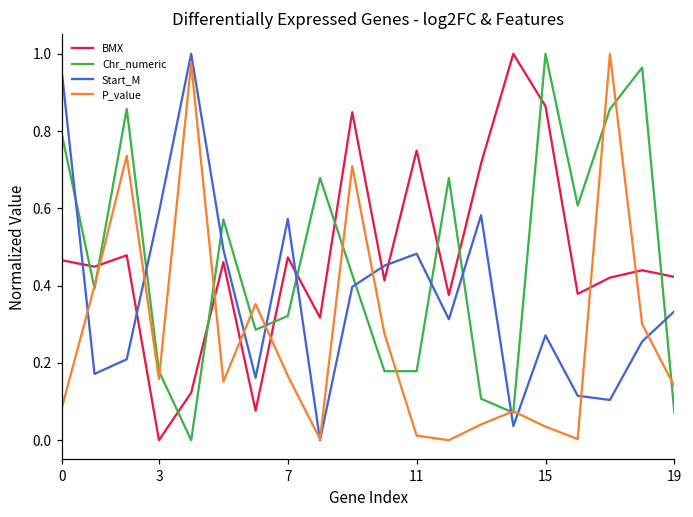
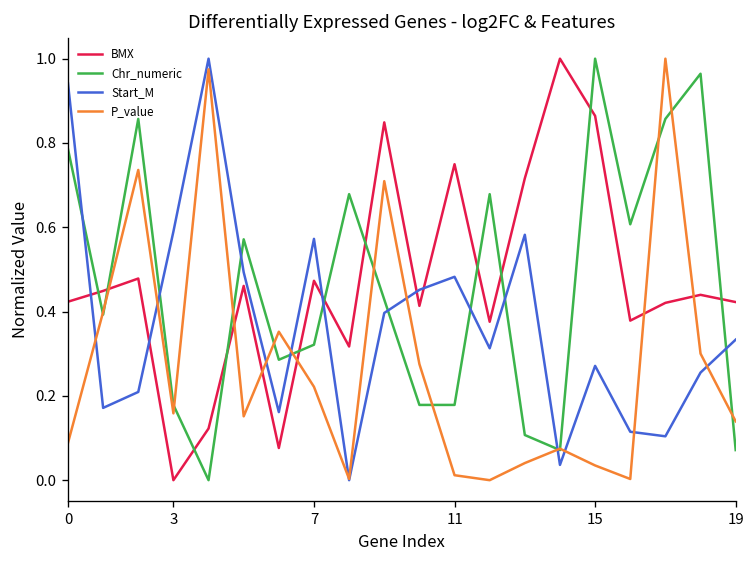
  {
    "BMX": {
-     "0": 0.47,
+     "0": 0.42,
      "3": 0.00,
      "7": 0.47,
      "11": 0.75,
      "15": 0.86,
      "19": 0.42
    },
    "Chr_numeric": {
      "0": 0.79,
      "3": 0.18,
      "7": 0.32,
      "11": 0.18,
      "15": 1.00,
      "19": 0.07
    },
    "Start_M": {
      "0": 0.94,
      "3": 0.59,
      "7": 0.57,
      "11": 0.48,
      "15": 0.27,
      "19": 0.33
    },
    "P_value": {
      "0": 0.09,
      "3": 0.16,
-     "7": 0.17,
+     "7": 0.22,
      "11": 0.01,
      "15": 0.03,
      "19": 0.14
    }
  }
